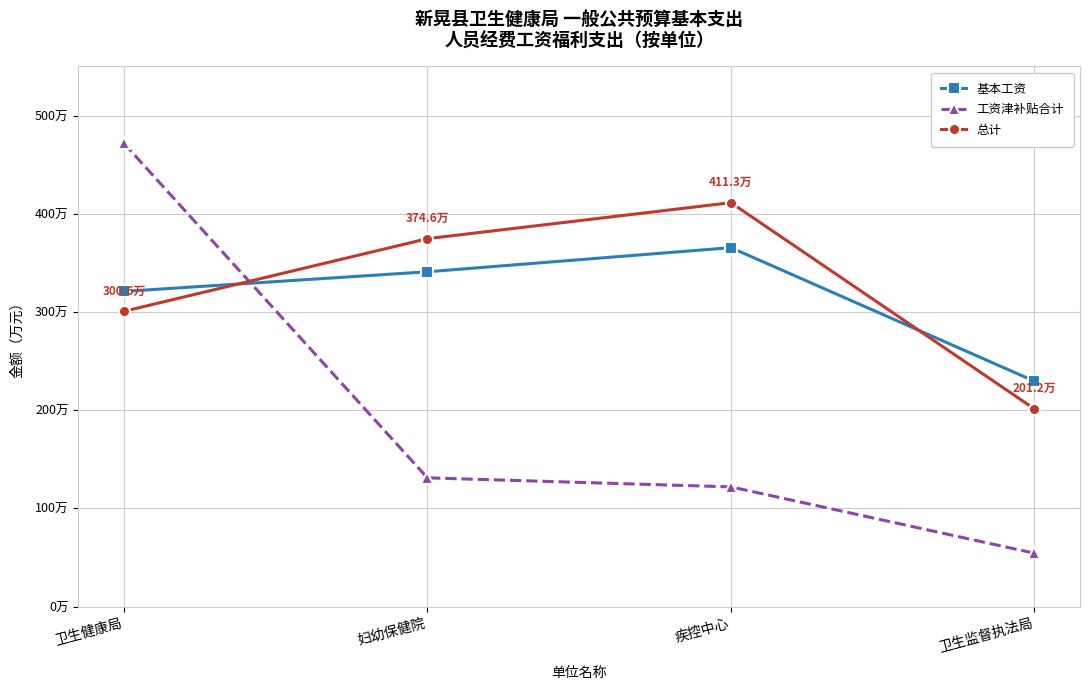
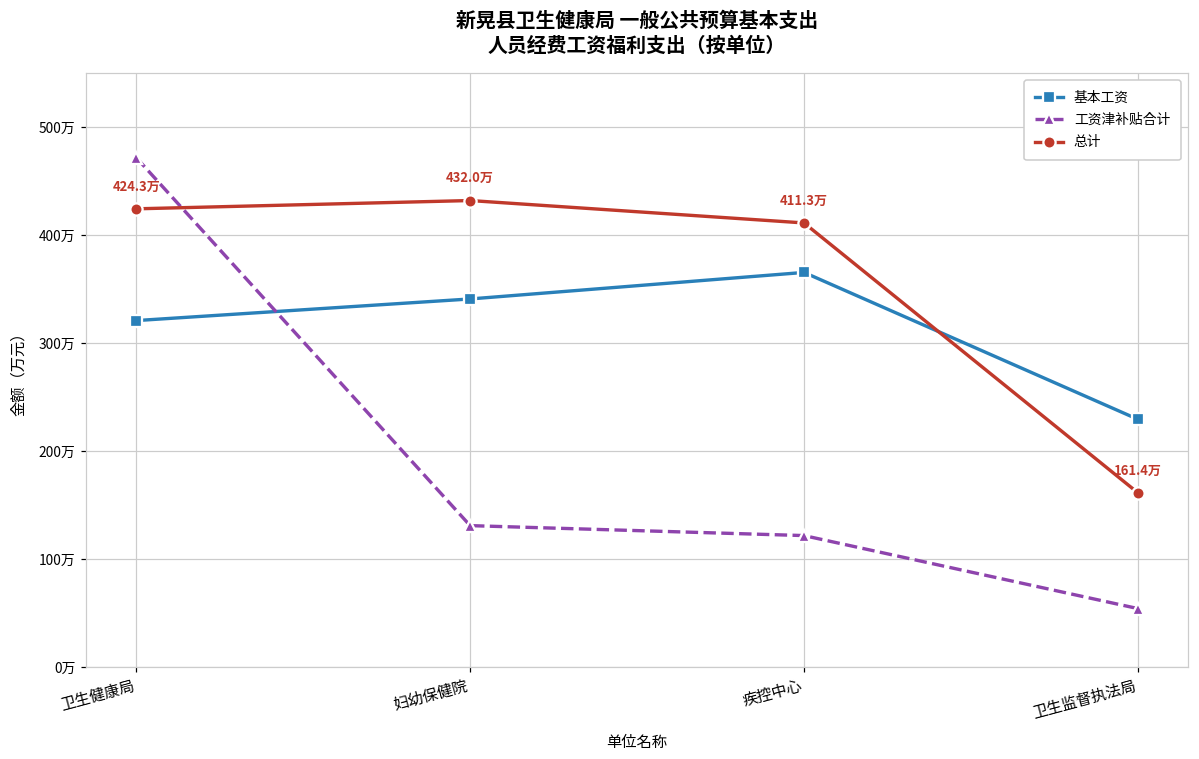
  {
    "基本工资": {
      "妇幼保健院": "340万",
      "疾控中心": "370万"
    },
    "工资津补贴合计": {
      "卫生健康局": "470万",
      "妇幼保健院": "130万",
      "疾控中心": "120万",
      "卫生监督执法局": "50万"
    },
    "总计": {
-     "卫生健康局": "300.6万",
-     "妇幼保健院": "374.6万",
+     "卫生健康局": "424.3万",
+     "妇幼保健院": "432.0万",
      "疾控中心": "411.3万",
-     "卫生监督执法局": "201.2万"
+     "卫生监督执法局": "161.4万"
    }
  }
